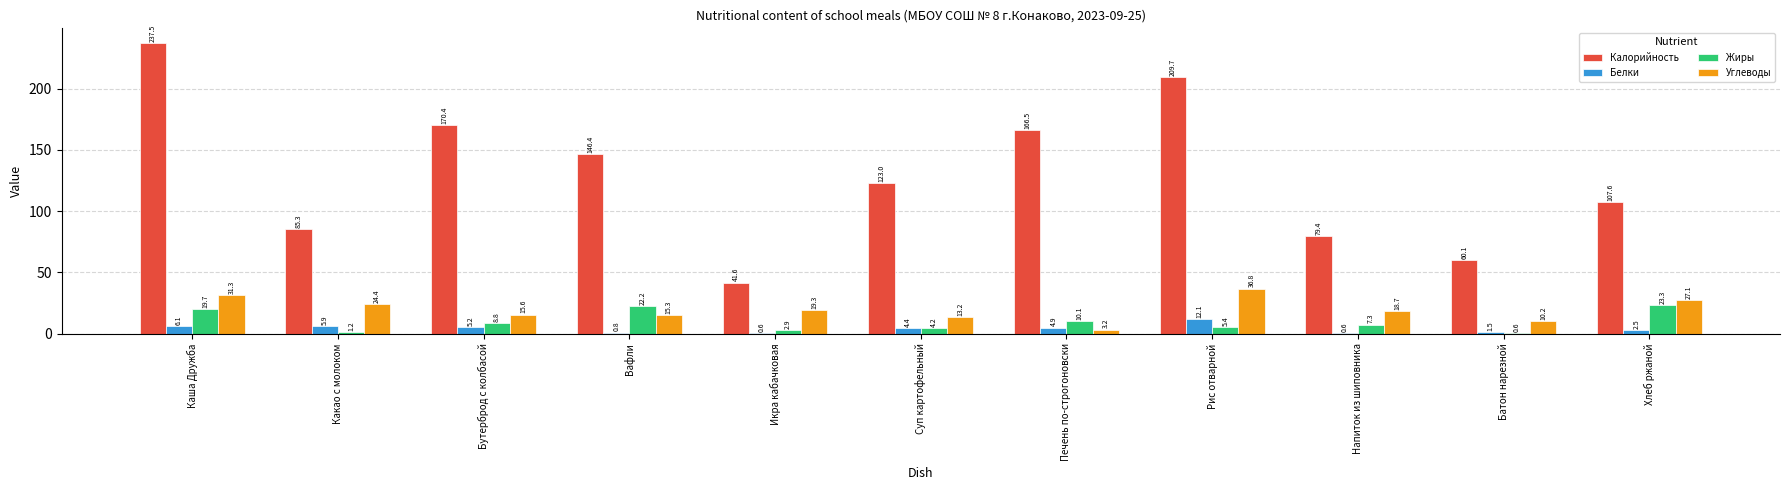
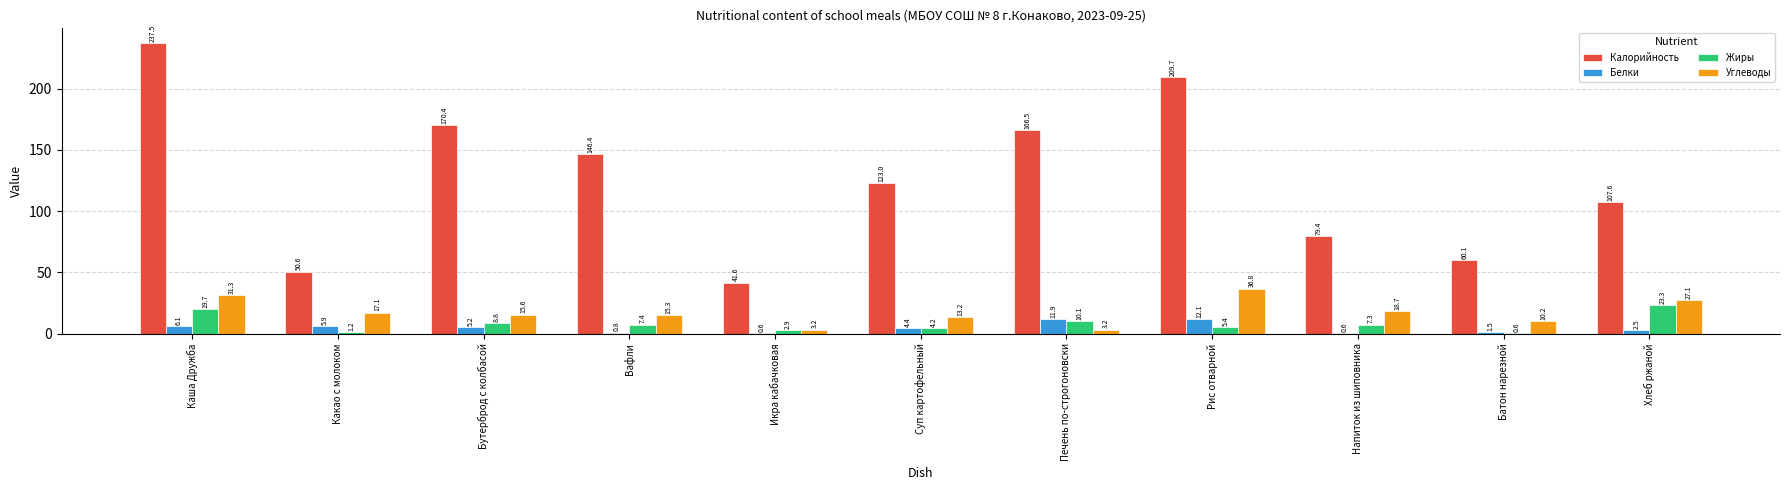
  {
    "Калорийность": {
      "Каша Дружба": 237.5,
-     "Какао с молоком": 85.3,
+     "Какао с молоком": 50.6,
      "Бутерброд с колбасой": 170.4,
      "Вафли": 146.4,
      "Икра кабачковая": 41.6,
      "Суп картофельный": 123.0,
      "Печень по-строгоновски": 166.5,
      "Рис отварной": 209.7,
      "Напиток из шиповника": 79.4,
      "Батон нарезной": 60.1,
      "Хлеб ржаной": 107.6
    },
    "Белки": {
      "Каша Дружба": 6.1,
      "Какао с молоком": 5.9,
      "Бутерброд с колбасой": 5.2,
      "Вафли": 0.8,
      "Икра кабачковая": 0.6,
      "Суп картофельный": 4.4,
-     "Печень по-строгоновски": 4.9,
+     "Печень по-строгоновски": 11.9,
      "Рис отварной": 12.1,
      "Напиток из шиповника": 0.6,
      "Батон нарезной": 1.5,
      "Хлеб ржаной": 2.5
    },
    "Жиры": {
      "Каша Дружба": 19.7,
      "Какао с молоком": 1.2,
      "Бутерброд с колбасой": 8.8,
-     "Вафли": 22.2,
+     "Вафли": 7.4,
      "Икра кабачковая": 2.9,
      "Суп картофельный": 4.2,
      "Печень по-строгоновски": 10.1,
      "Рис отварной": 5.4,
      "Напиток из шиповника": 7.3,
      "Батон нарезной": 0.6,
      "Хлеб ржаной": 23.3
    },
    "Углеводы": {
      "Каша Дружба": 31.3,
-     "Какао с молоком": 24.4,
+     "Какао с молоком": 17.1,
      "Бутерброд с колбасой": 15.6,
      "Вафли": 15.3,
-     "Икра кабачковая": 19.3,
+     "Икра кабачковая": 3.2,
      "Суп картофельный": 13.2,
      "Печень по-строгоновски": 3.2,
      "Рис отварной": 36.8,
      "Напиток из шиповника": 18.7,
      "Батон нарезной": 10.2,
      "Хлеб ржаной": 27.1
    }
  }
